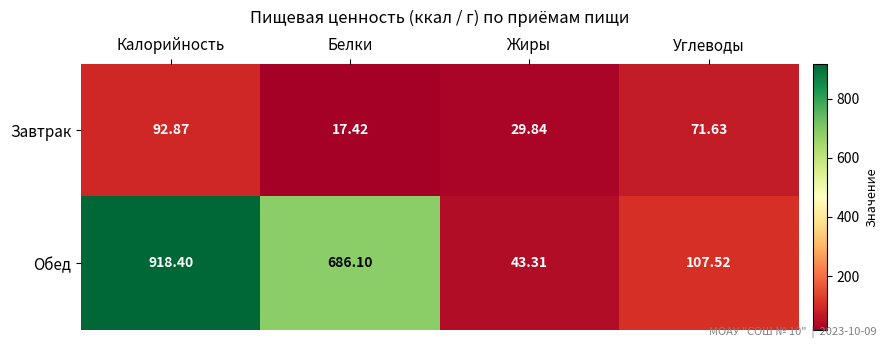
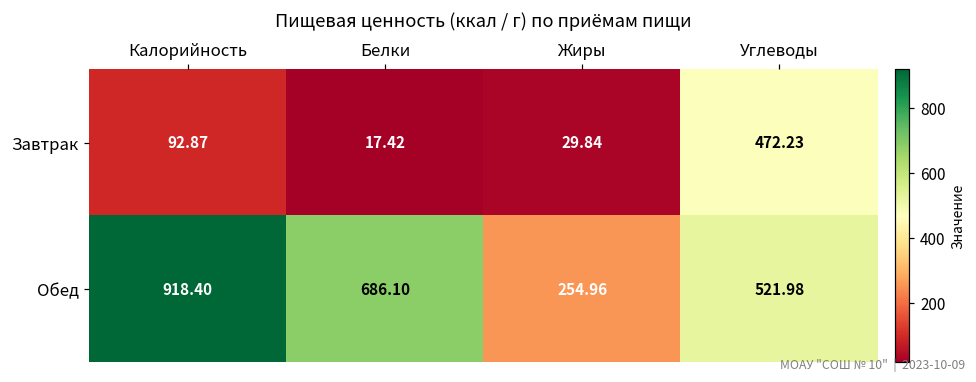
  {
    "Завтрак": {
      "Калорийность": 92.87,
      "Белки": 17.42,
      "Жиры": 29.84,
-     "Углеводы": 71.63
+     "Углеводы": 472.23
    },
    "Обед": {
      "Калорийность": 918.40,
      "Белки": 686.10,
-     "Жиры": 43.31,
-     "Углеводы": 107.52
+     "Жиры": 254.96,
+     "Углеводы": 521.98
    }
  }
